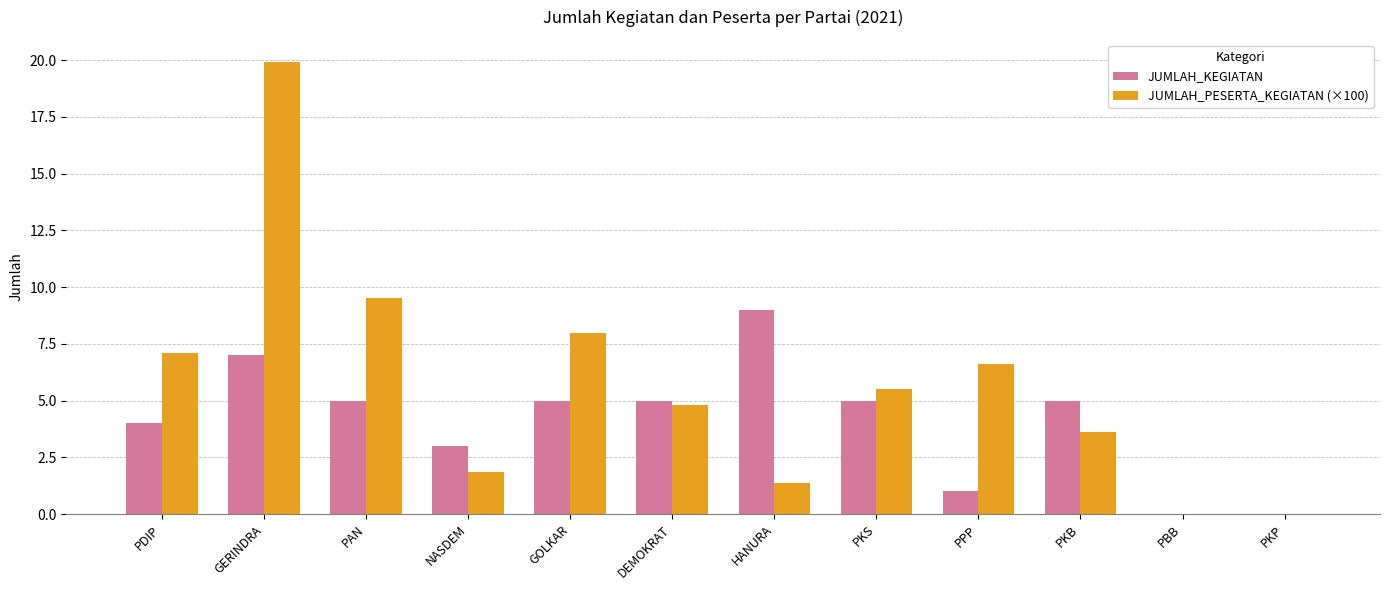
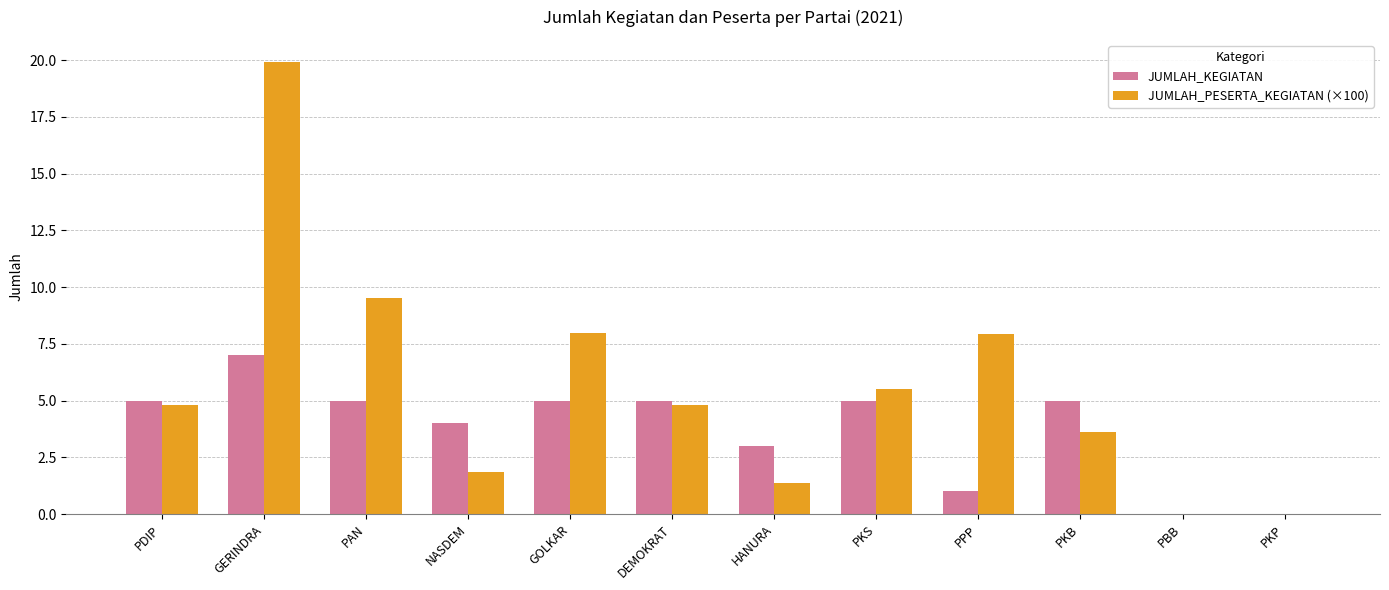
  {
    "JUMLAH_KEGIATAN": {
-     "PDIP": 4,
+     "PDIP": 5,
      "GERINDRA": 7,
      "PAN": 5,
-     "NASDEM": 3,
+     "NASDEM": 4,
      "GOLKAR": 5,
      "DEMOKRAT": 5,
-     "HANURA": 9,
+     "HANURA": 3,
      "PKS": 5,
      "PPP": 1,
      "PKB": 5,
      "PBB": 0,
      "PKP": 0
    },
    "JUMLAH_PESERTA_KEGIATAN (×100)": {
-     "PDIP": 7.1,
+     "PDIP": 4.8,
      "GERINDRA": 19.9,
      "PAN": 9.5,
      "NASDEM": 1.9,
      "GOLKAR": 8.0,
      "DEMOKRAT": 4.8,
      "HANURA": 1.4,
      "PKS": 5.5,
-     "PPP": 6.6,
+     "PPP": 8.0,
      "PKB": 3.6,
      "PBB": 0.0,
      "PKP": 0.0
    }
  }
